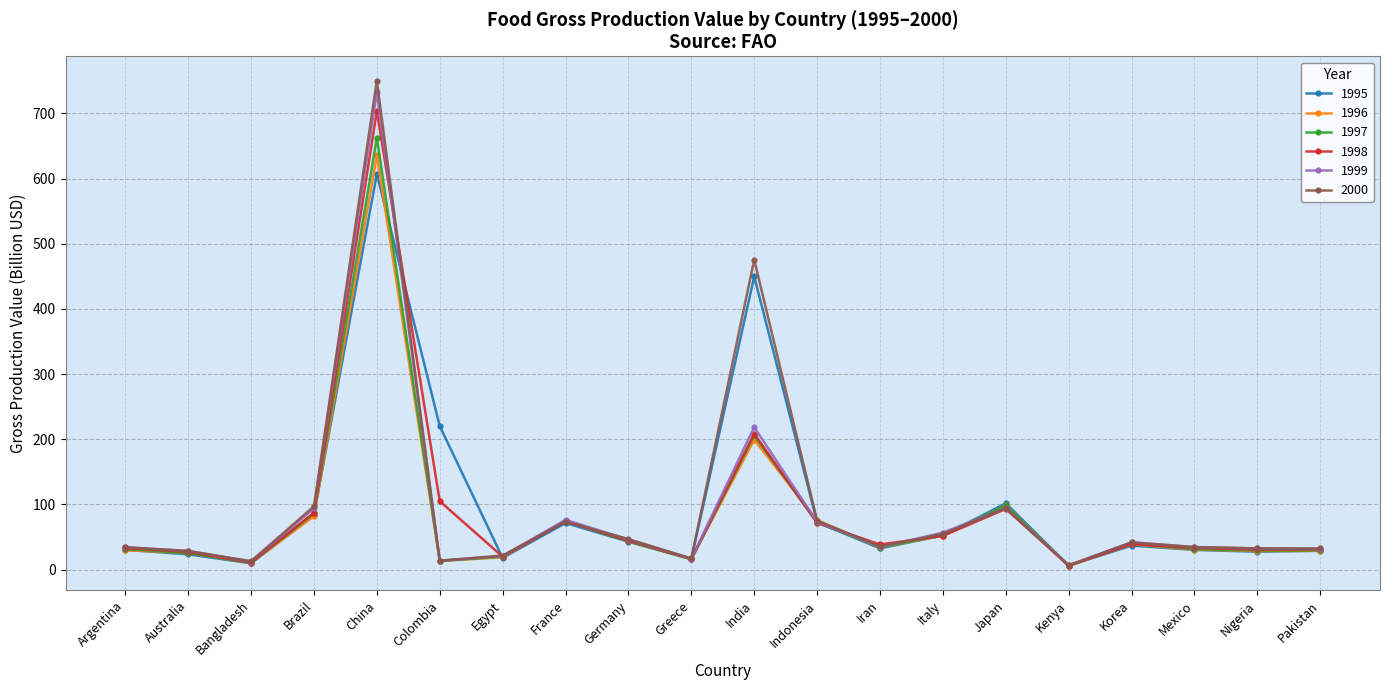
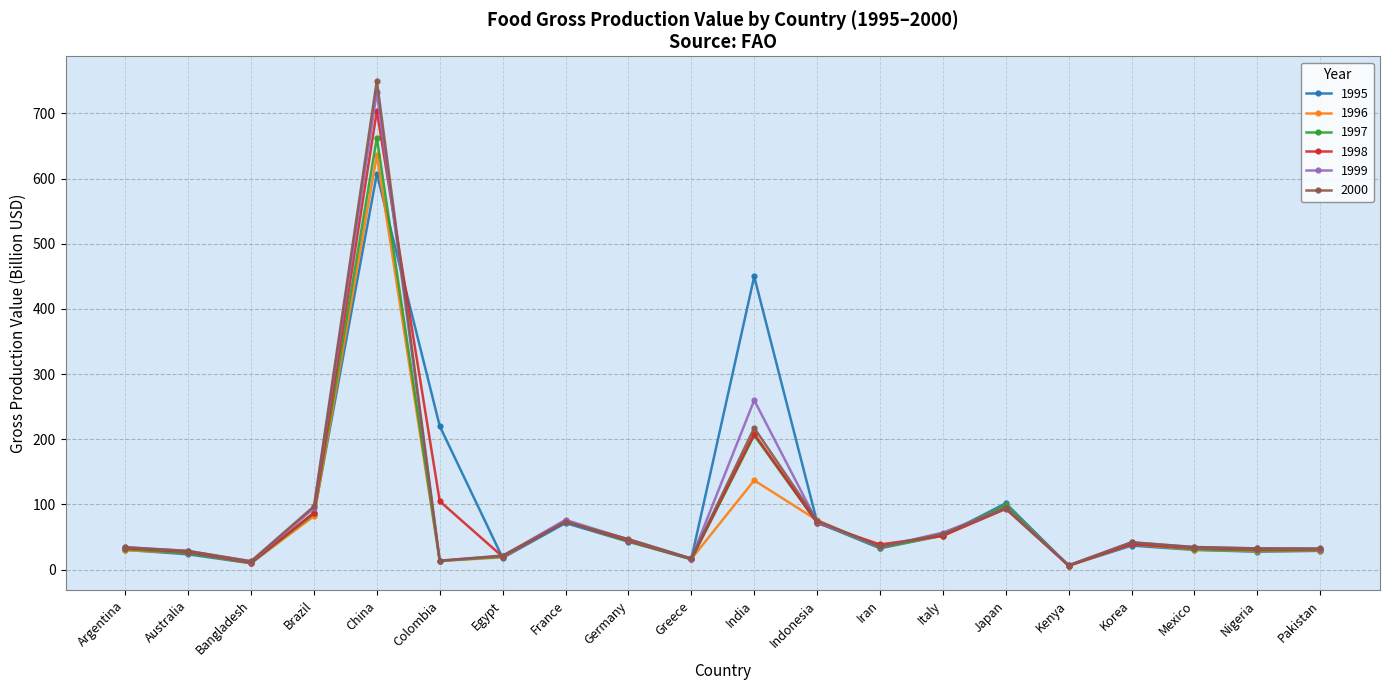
  {
    "1995": {
      "China": 610,
      "Colombia": 220,
      "India": 450
    },
    "1996": {
      "China": 640,
-     "India": 200
+     "India": 140
    },
    "1997": {
      "China": 660
    },
    "1998": {
      "China": 700,
      "Colombia": 100
    },
    "1999": {
      "China": 730,
-     "India": 220
+     "India": 260
    },
    "2000": {
      "China": 750,
-     "India": 480
+     "India": 220
    }
  }
